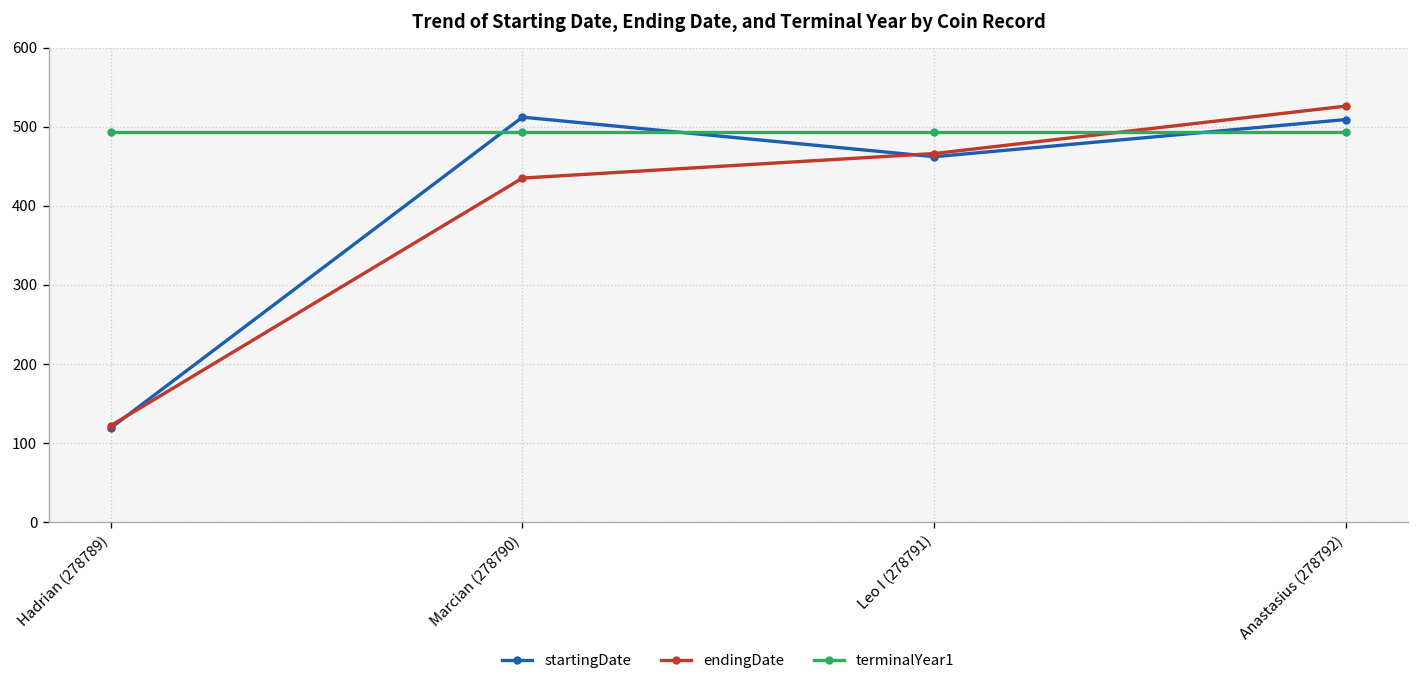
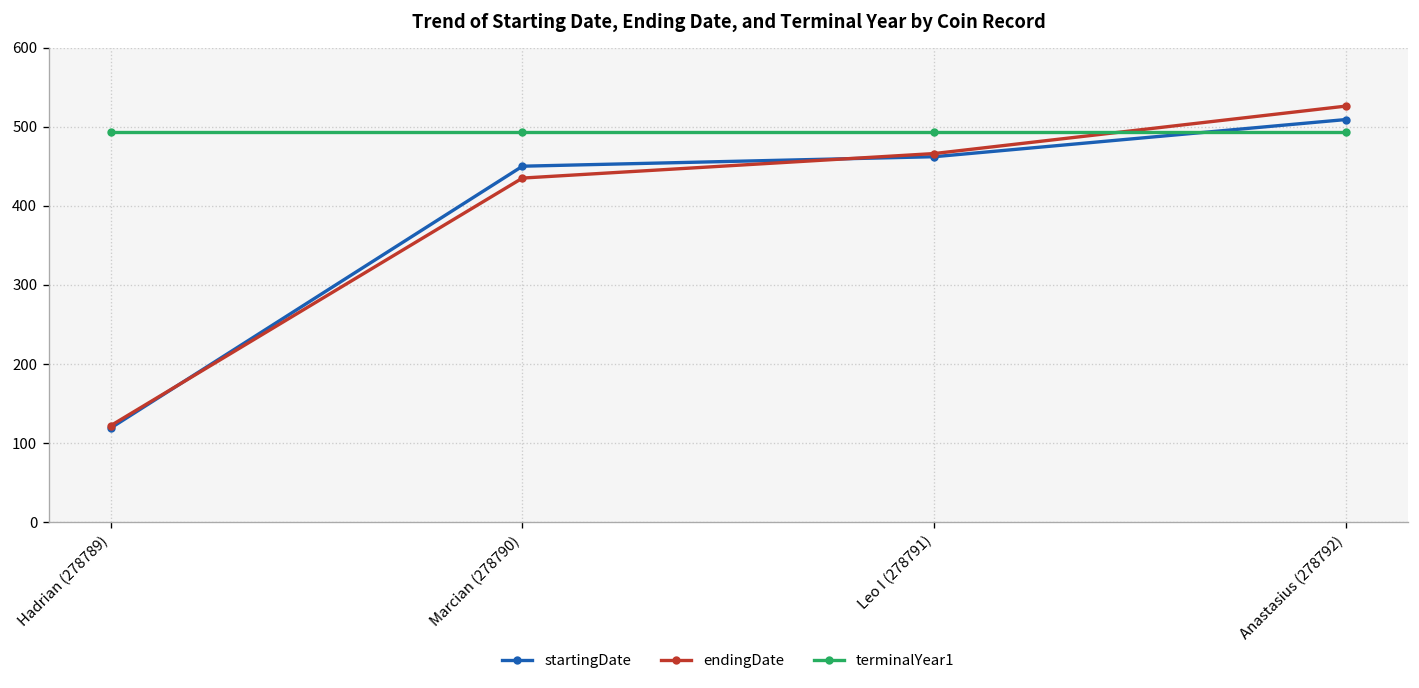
  {
    "startingDate": {
-     "Marcian (278790)": 510,
+     "Marcian (278790)": 450,
      "Leo I (278791)": 460,
      "Anastasius (278792)": 510
    },
    "endingDate": {
      "Marcian (278790)": 440,
      "Leo I (278791)": 470,
      "Anastasius (278792)": 530
    },
    "terminalYear1": {
      "Hadrian (278789)": 490,
      "Marcian (278790)": 490,
      "Leo I (278791)": 490,
      "Anastasius (278792)": 490
    }
  }
